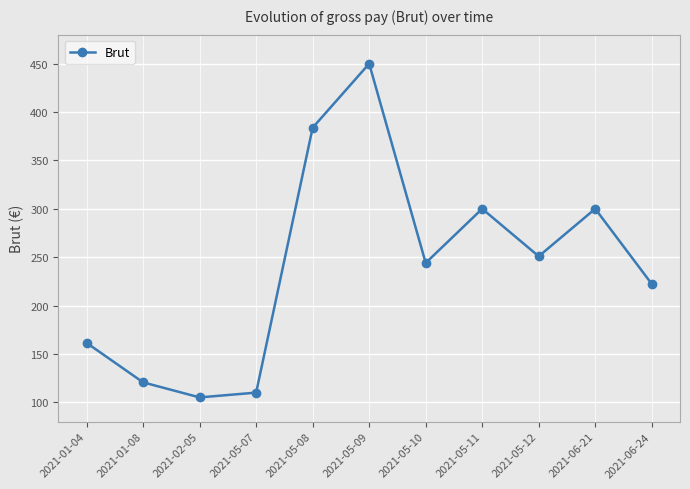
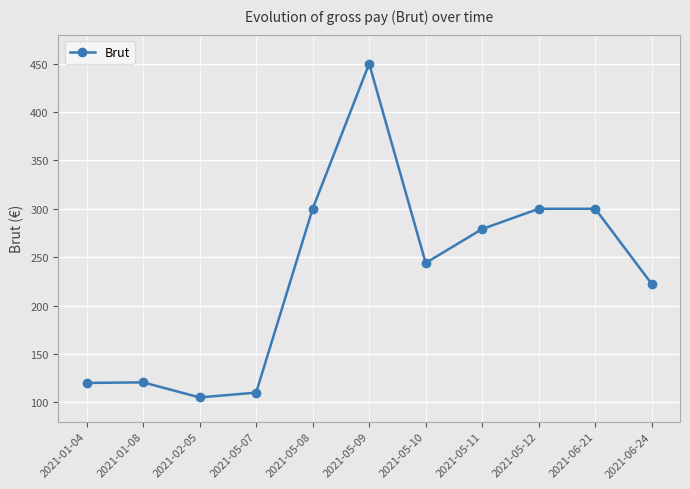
  {
-   "2021-01-04": 160,
+   "2021-01-04": 120,
    "2021-01-08": 120,
    "2021-02-05": 110,
    "2021-05-07": 110,
-   "2021-05-08": 380,
+   "2021-05-08": 300,
    "2021-05-09": 450,
    "2021-05-10": 240,
-   "2021-05-11": 300,
-   "2021-05-12": 250,
+   "2021-05-11": 280,
+   "2021-05-12": 300,
    "2021-06-21": 300,
    "2021-06-24": 220
  }
